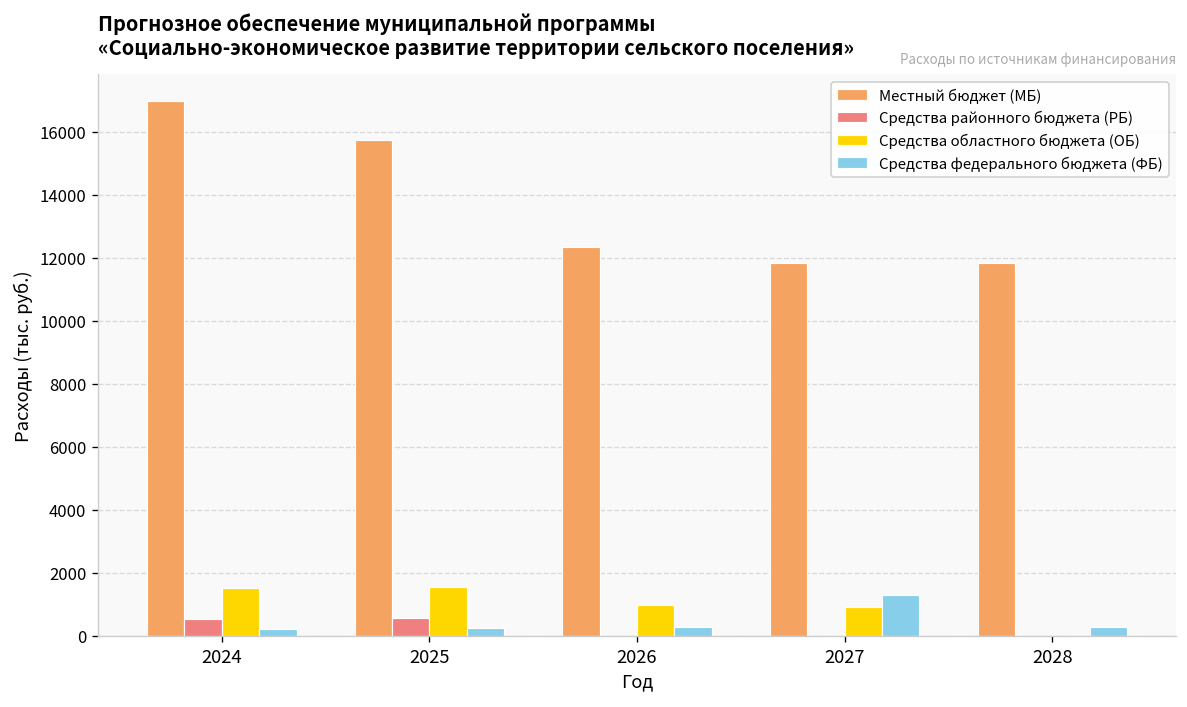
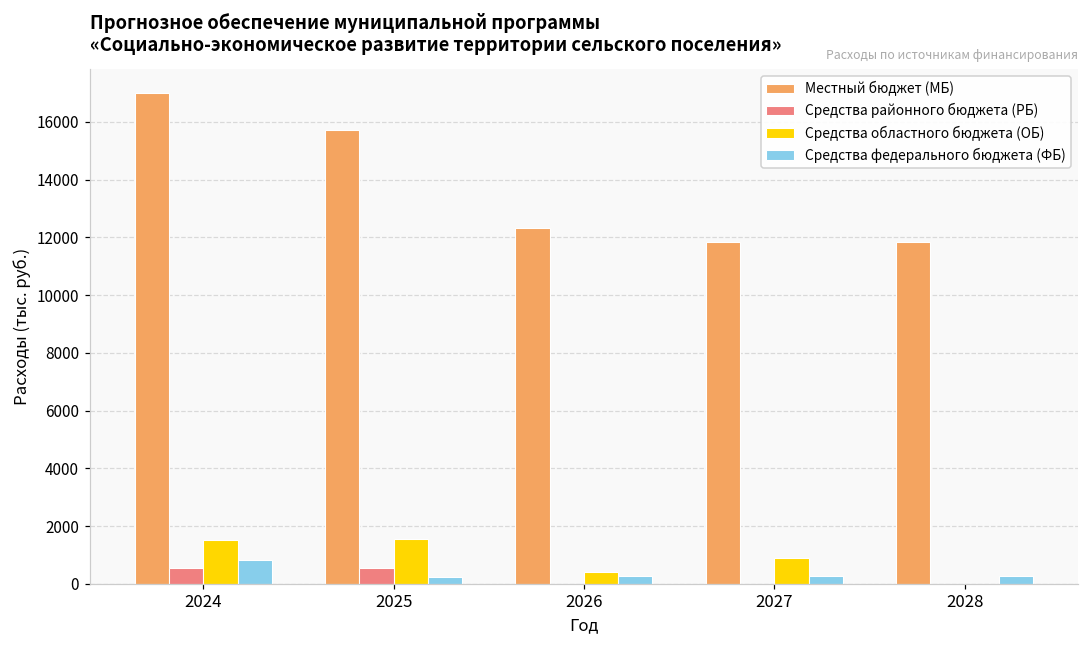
  {
    "Средства областного бюджета (ОБ)": {
      "2024": 1500,
      "2025": 1600,
-     "2026": 1000,
+     "2026": 400,
      "2027": 900
    },
    "Средства федерального бюджета (ФБ)": {
-     "2024": 200,
+     "2024": 800,
      "2025": 200,
      "2026": 300,
-     "2027": 1300,
+     "2027": 300,
      "2028": 300
    }
  }
